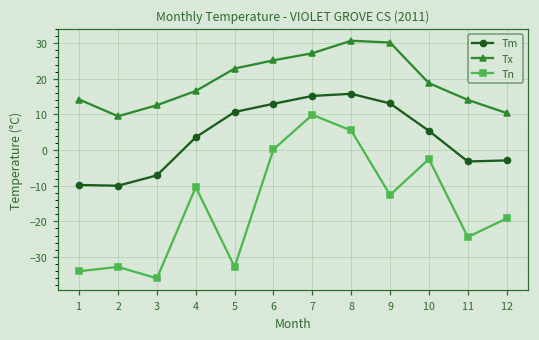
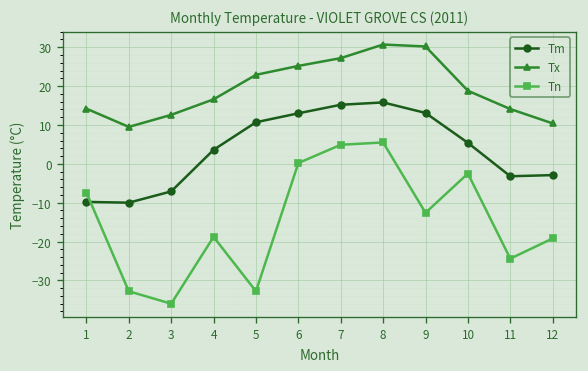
  {
    "Tn": {
-     "1": -34,
+     "1": -7,
      "2": -33,
      "3": -36,
-     "4": -10,
+     "4": -19,
      "5": -33,
      "6": 0,
-     "7": 10,
+     "7": 5,
      "8": 6,
      "9": -13,
      "10": -3,
      "11": -24,
      "12": -19
    }
  }
